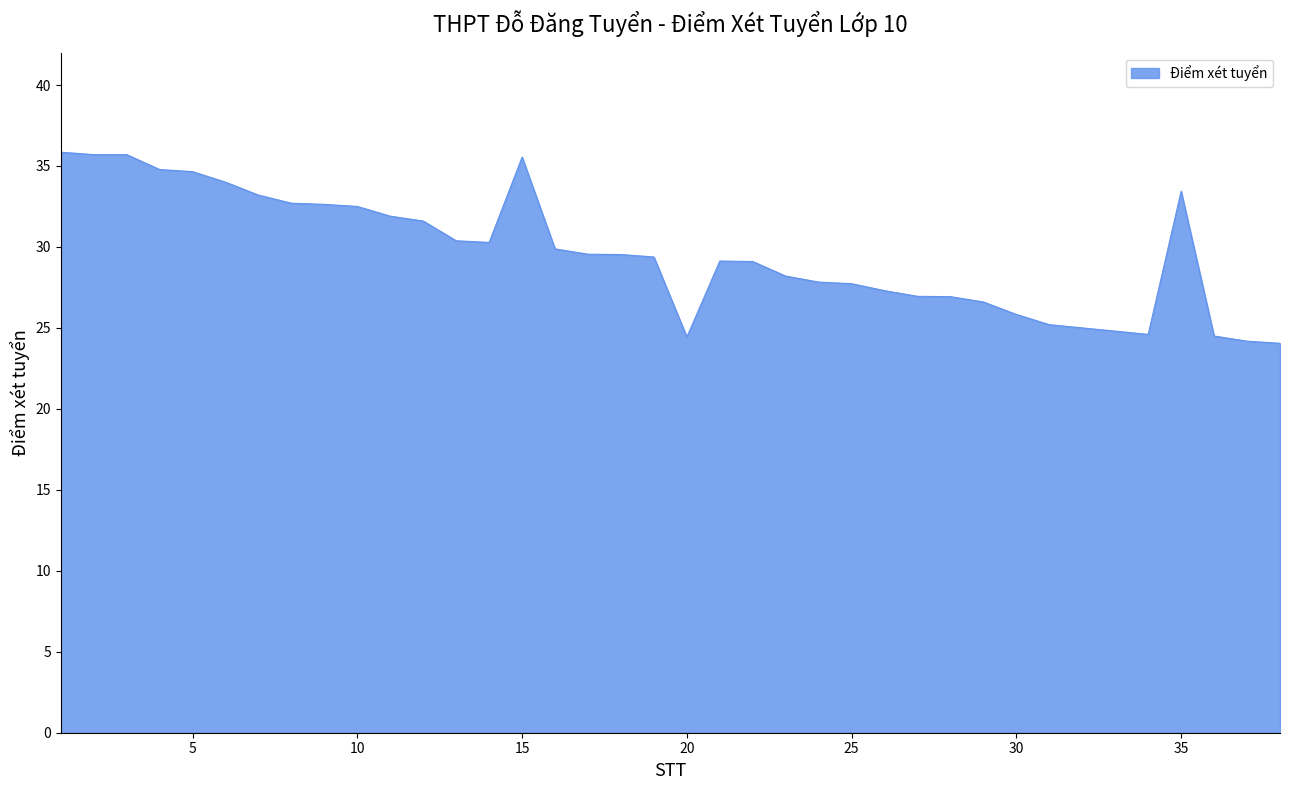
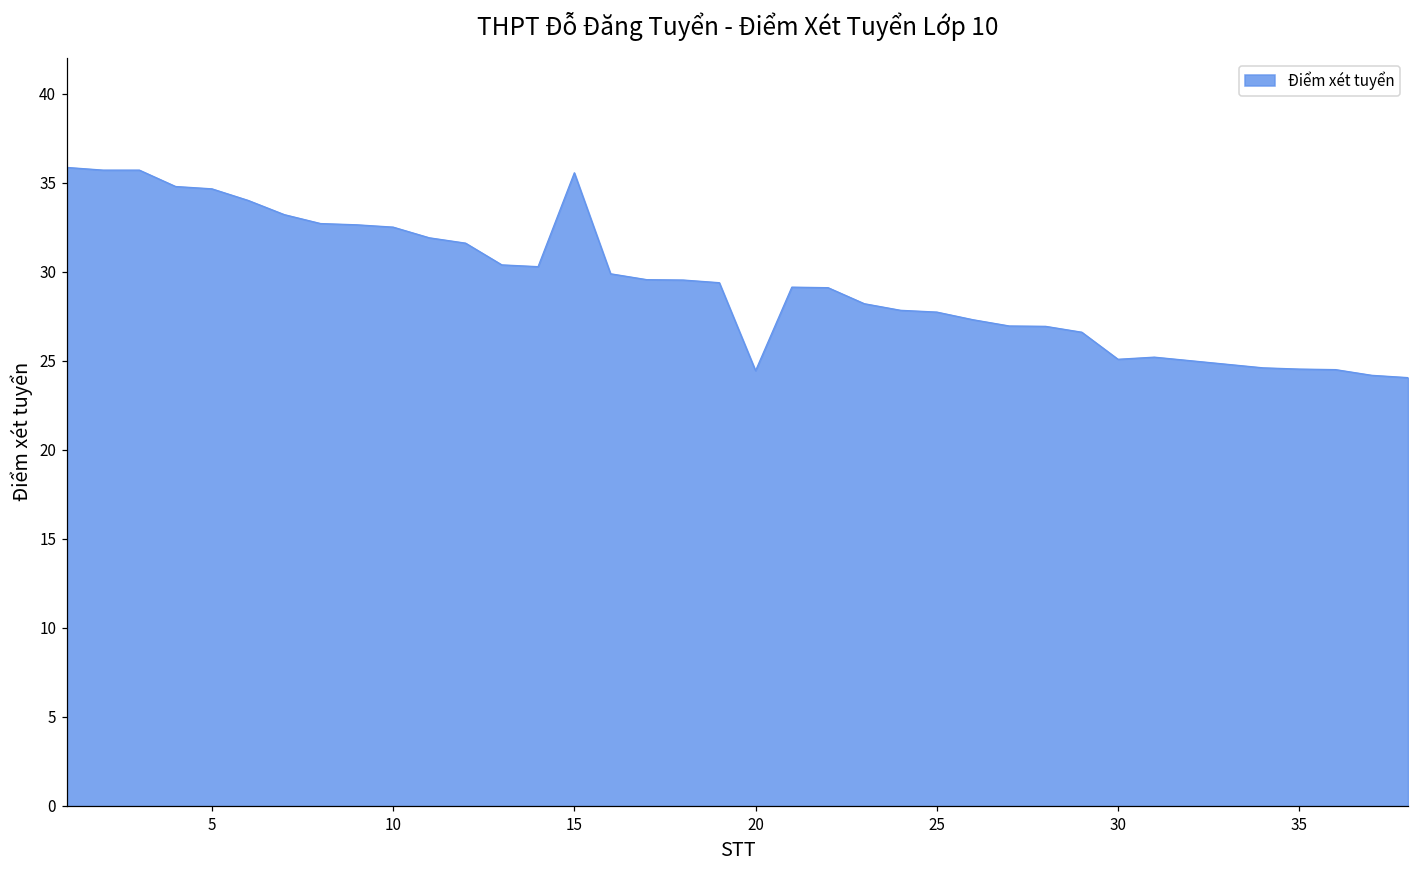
  {
    "5": 34.7,
    "10": 32.5,
    "15": 35.6,
    "20": 24.4,
    "25": 27.7,
-   "30": 25.8,
-   "35": 33.4
+   "30": 25.1,
+   "35": 24.5
  }
